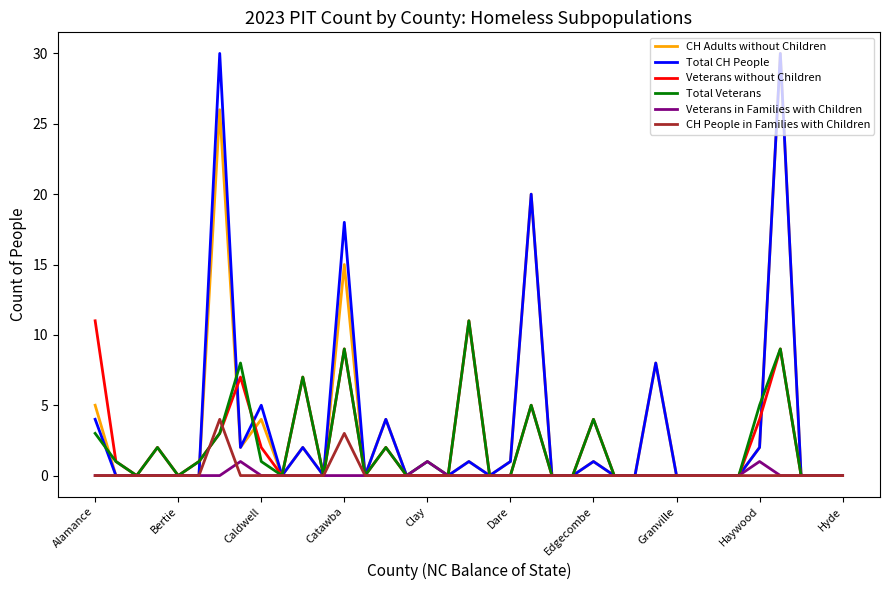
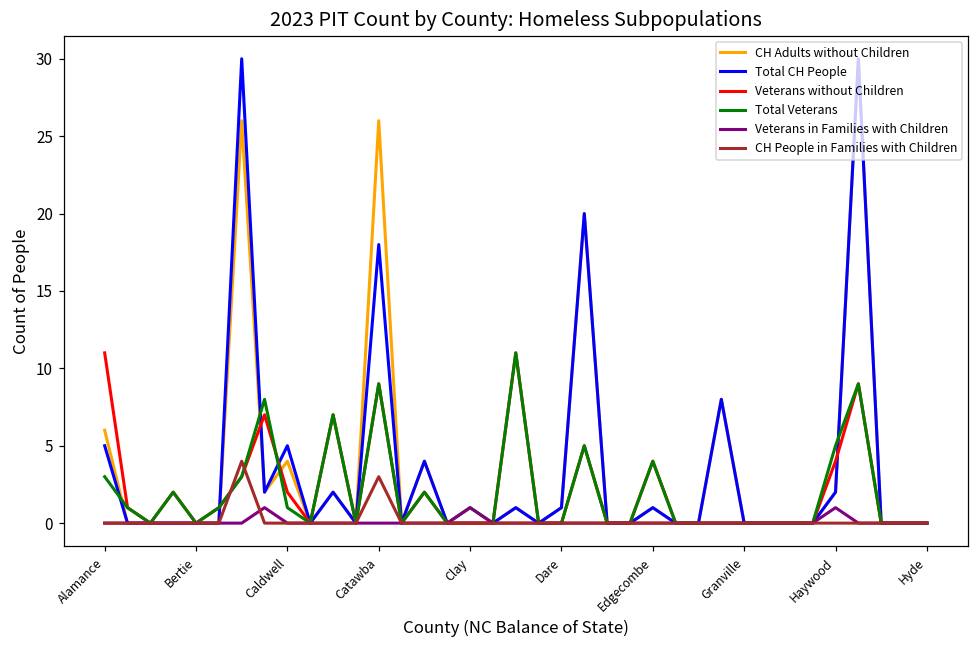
  {
    "CH Adults without Children": {
-     "Alamance": 5,
+     "Alamance": 6,
      "Caldwell": 4,
-     "Catawba": 15
+     "Catawba": 26
    },
    "Total CH People": {
-     "Alamance": 4,
+     "Alamance": 5,
      "Caldwell": 5,
      "Catawba": 18
    },
    "Veterans without Children": {
      "Alamance": 11,
      "Caldwell": 2,
      "Haywood": 4
    },
    "Total Veterans": {
      "Alamance": 3,
      "Caldwell": 1,
      "Haywood": 5
    },
    "Veterans in Families with Children": {
      "Catawba": 0,
      "Haywood": 1
    },
    "CH People in Families with Children": {
      "Catawba": 3,
      "Haywood": 0
    }
  }
